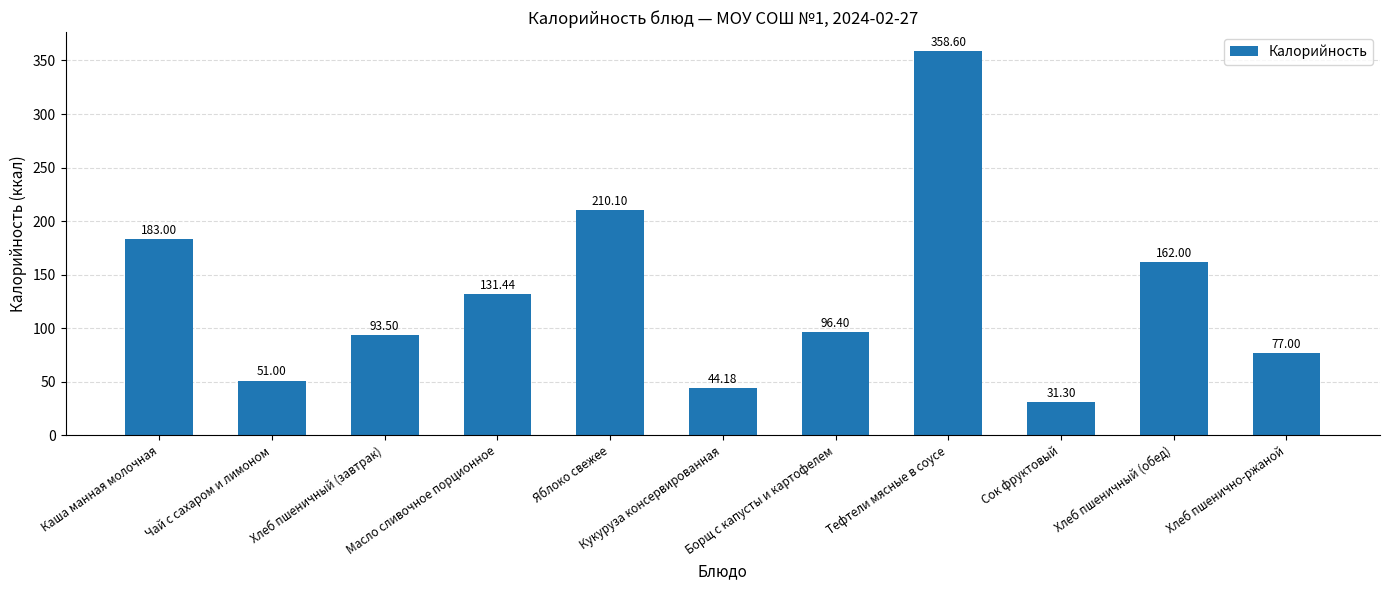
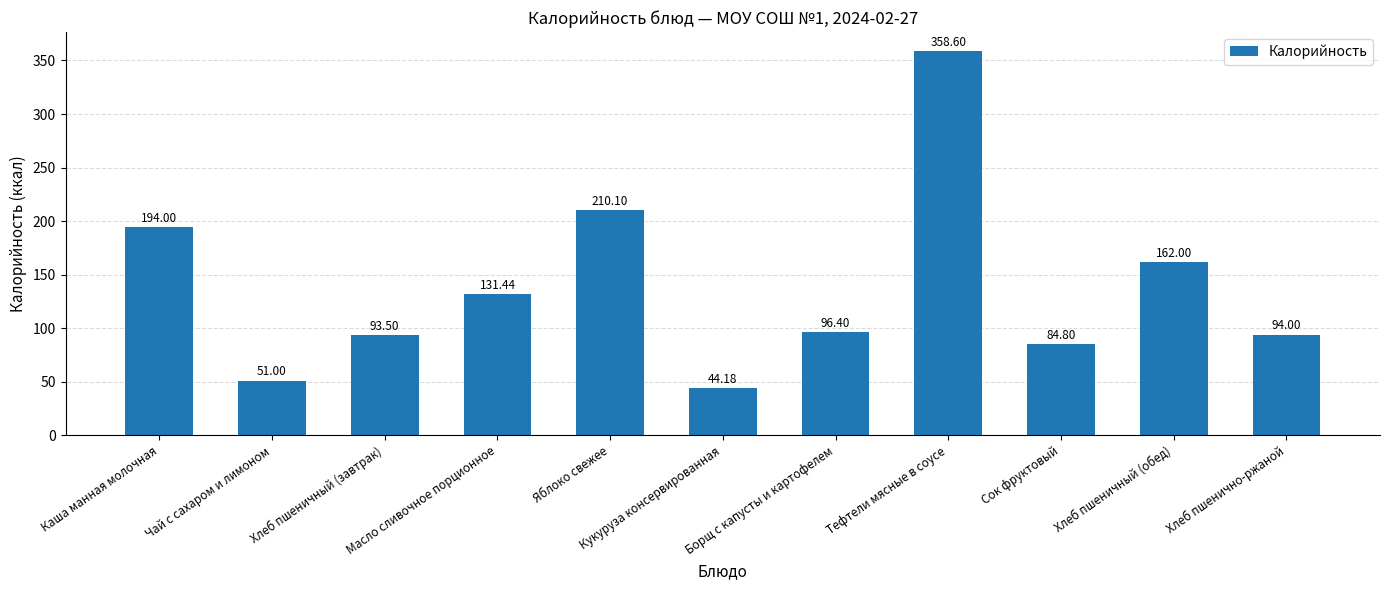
  {
-   "Каша манная молочная": 183.00,
+   "Каша манная молочная": 194.00,
    "Чай с сахаром и лимоном": 51.00,
    "Хлеб пшеничный (завтрак)": 93.50,
    "Масло сливочное порционное": 131.44,
    "Яблоко свежее": 210.10,
    "Кукуруза консервированная": 44.18,
    "Борщ с капусты и картофелем": 96.40,
    "Тефтели мясные в соусе": 358.60,
-   "Сок фруктовый": 31.30,
+   "Сок фруктовый": 84.80,
    "Хлеб пшеничный (обед)": 162.00,
-   "Хлеб пшенично-ржаной": 77.00
+   "Хлеб пшенично-ржаной": 94.00
  }
